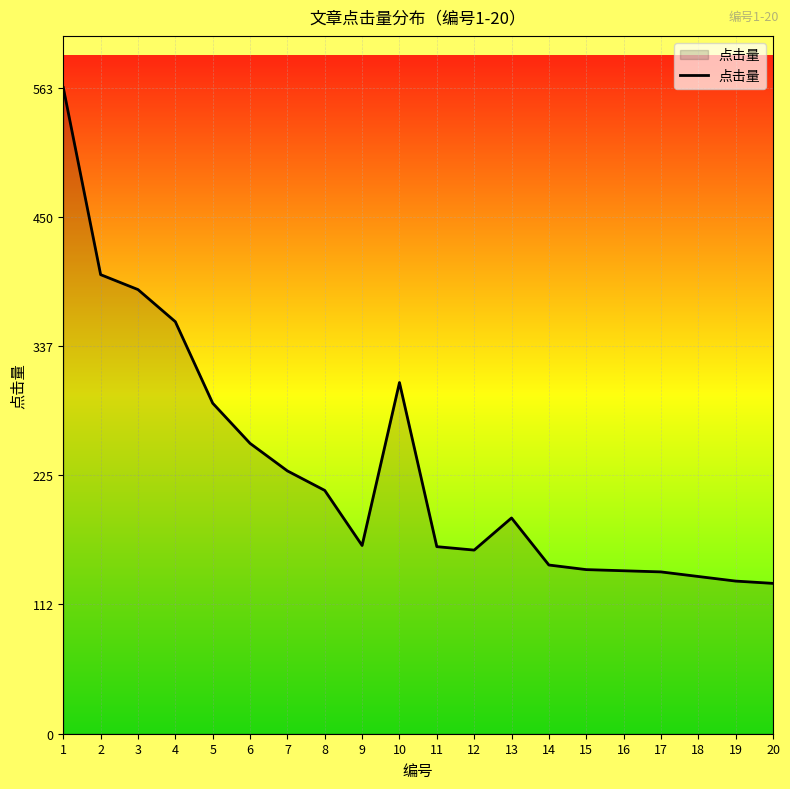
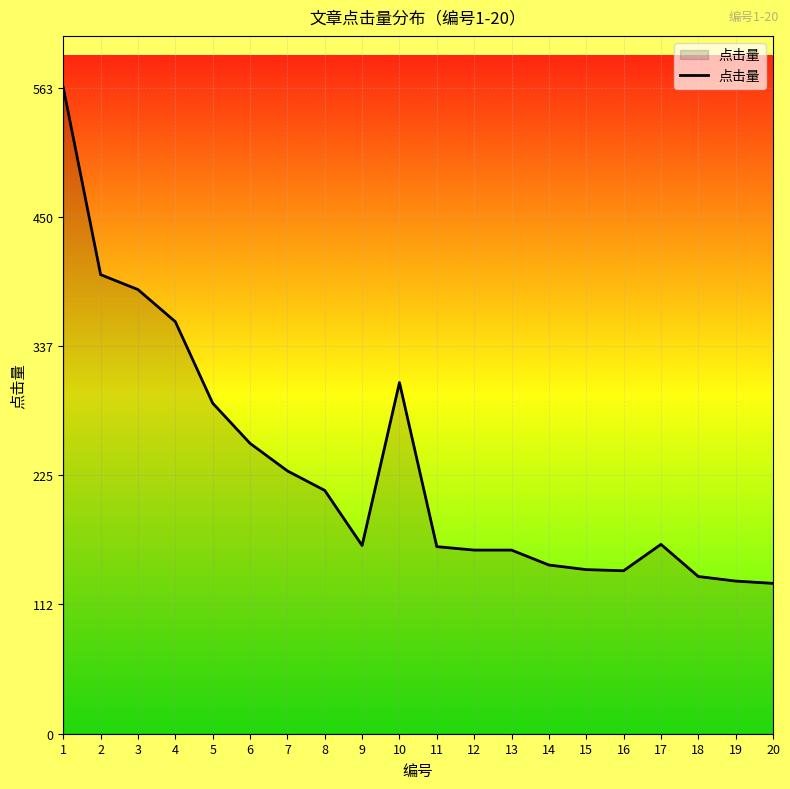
  {
    "1": 563,
    "2": 400,
    "3": 387,
    "4": 359,
    "5": 288,
    "6": 253,
    "7": 229,
    "8": 212,
    "9": 164,
    "10": 306,
    "11": 163,
    "12": 160,
-   "13": 188,
+   "13": 160,
    "14": 147,
    "15": 143,
    "16": 142,
-   "17": 141,
+   "17": 165,
    "18": 137,
    "19": 133,
    "20": 131
  }
